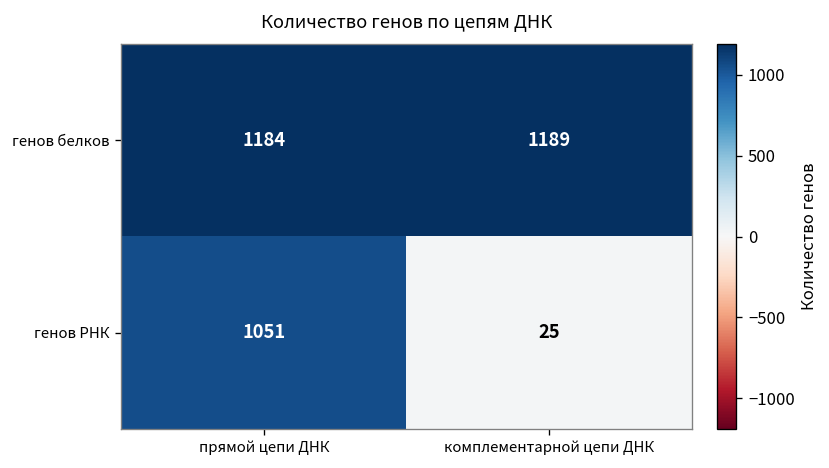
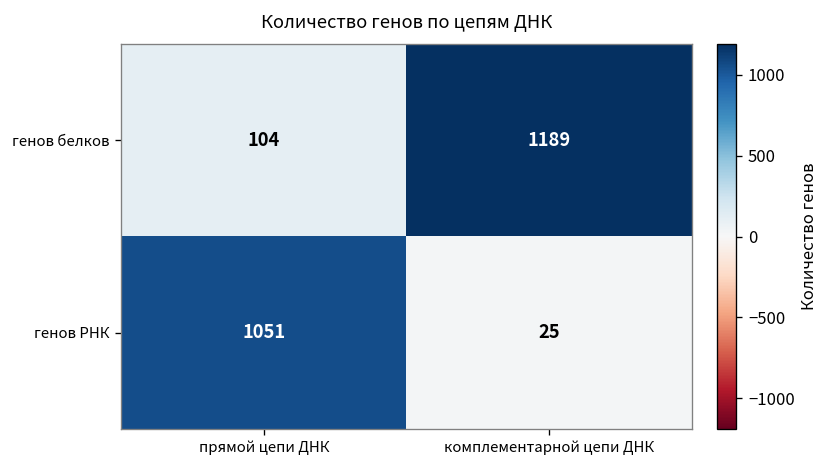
  {
    "генов белков": {
-     "прямой цепи ДНК": 1184,
+     "прямой цепи ДНК": 104,
      "комплементарной цепи ДНК": 1189
    },
    "генов РНК": {
      "прямой цепи ДНК": 1051,
      "комплементарной цепи ДНК": 25
    }
  }
